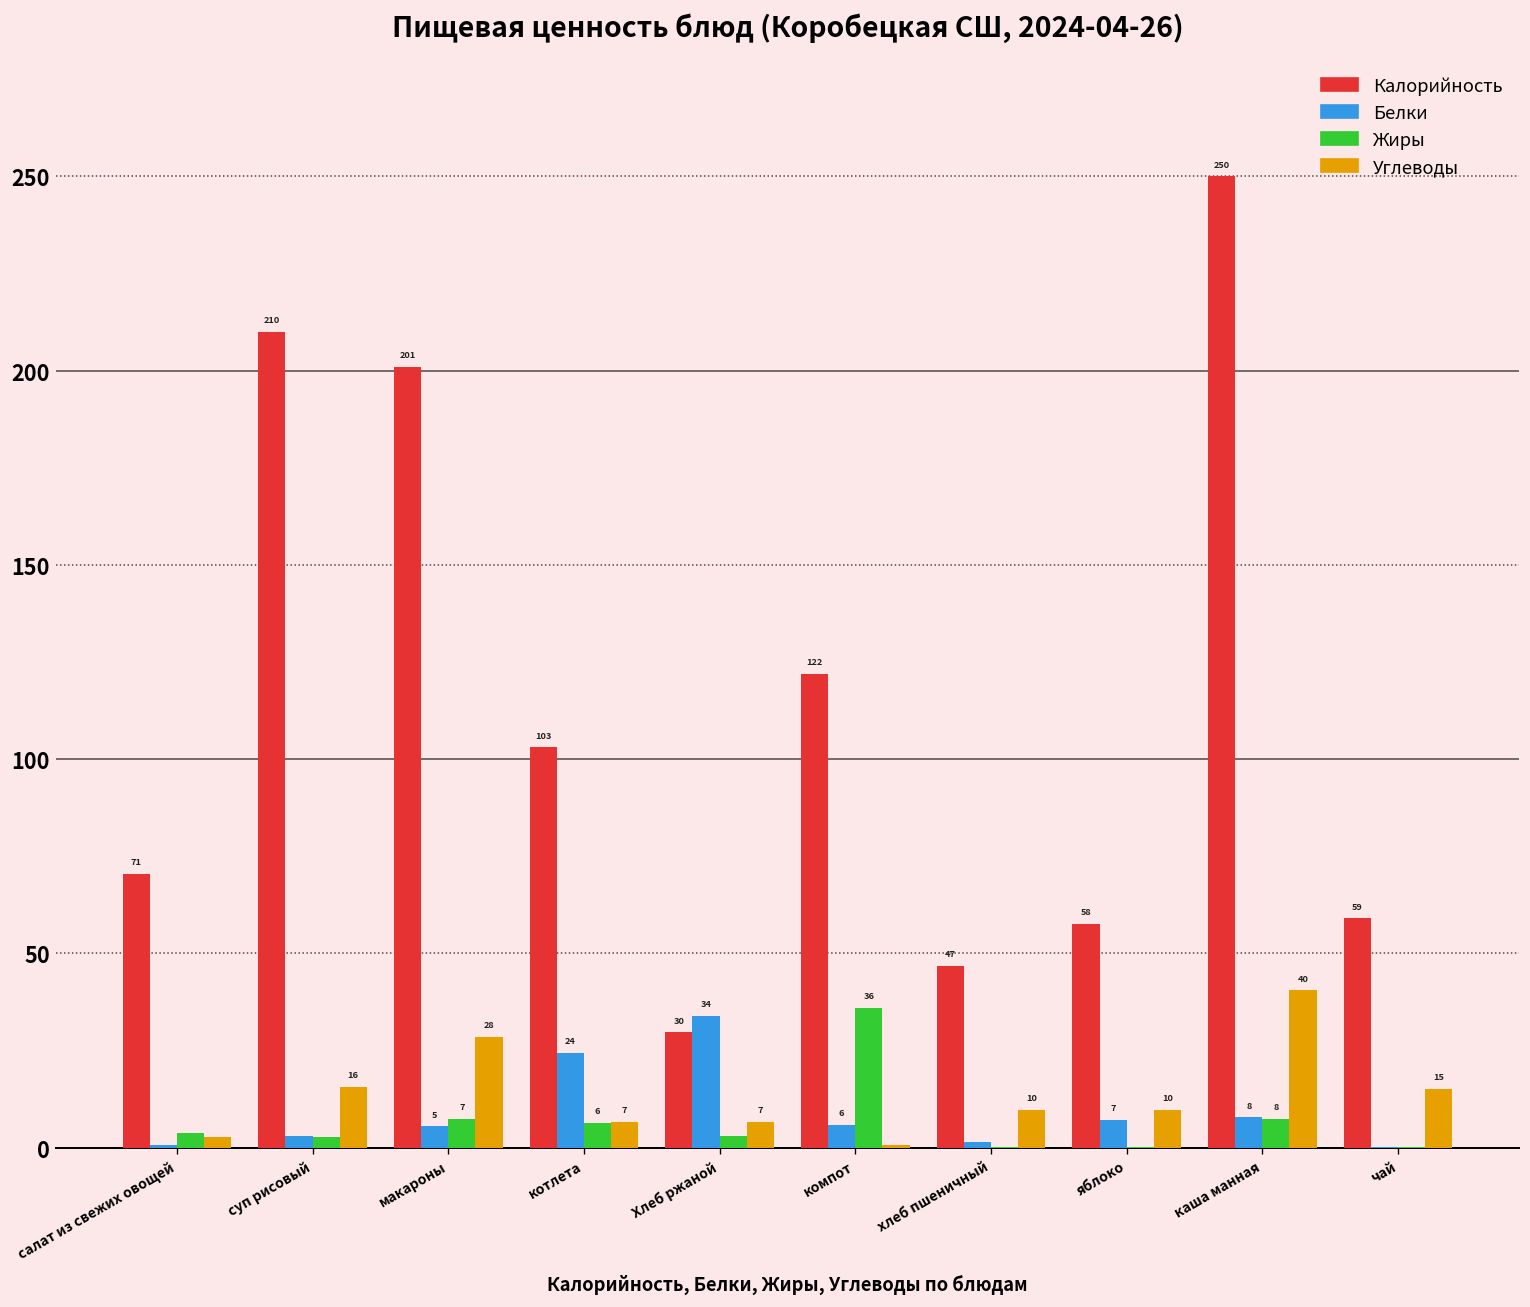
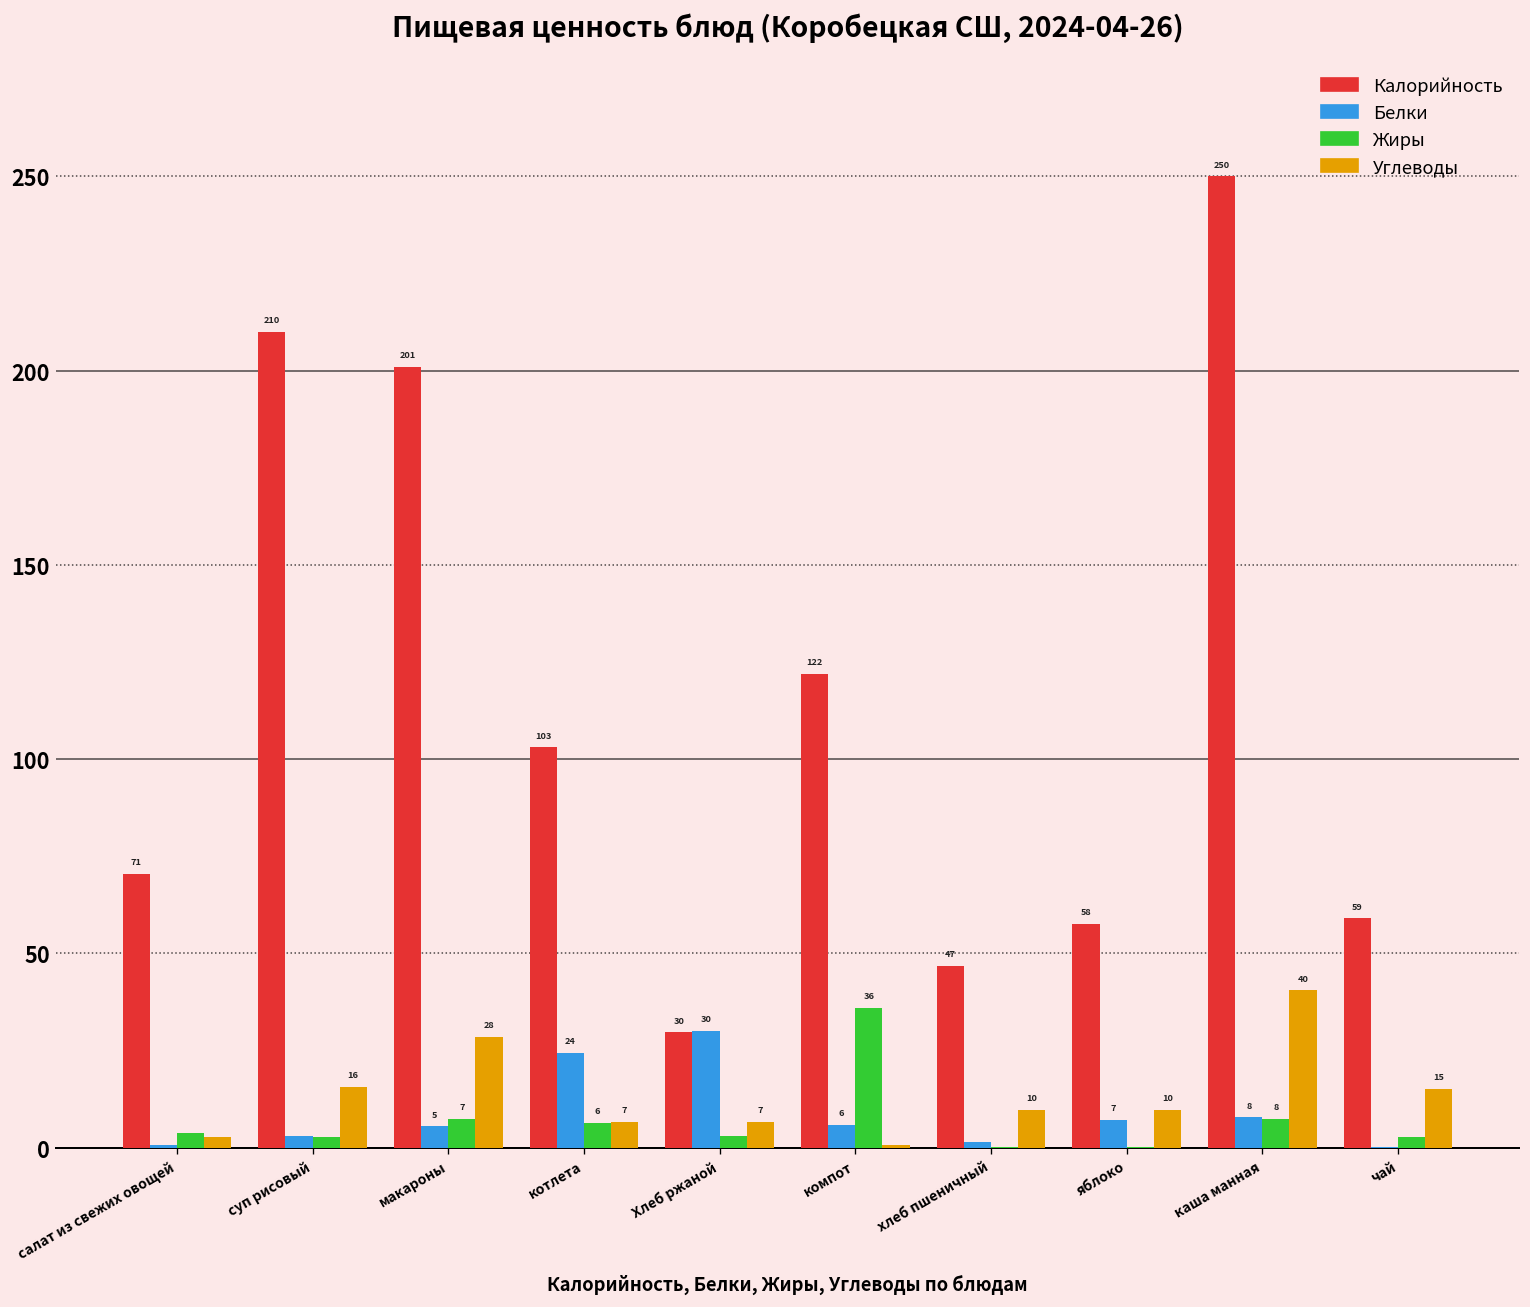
  {
    "Калорийность": {
      "салат из свежих овощей": 71,
      "суп рисовый": 210,
      "макароны": 201,
      "котлета": 103,
      "Хлеб ржаной": 30,
      "компот": 122,
      "хлеб пшеничный": 47,
      "яблоко": 58,
      "каша манная": 250,
      "чай": 59
    },
    "Белки": {
      "макароны": 5,
      "котлета": 24,
-     "Хлеб ржаной": 34,
+     "Хлеб ржаной": 30,
      "компот": 6,
      "яблоко": 7,
      "каша манная": 8
    },
    "Жиры": {
      "салат из свежих овощей": 4,
      "суп рисовый": 3,
      "Хлеб ржаной": 3,
-     "чай": 0
+     "чай": 3
    },
    "Углеводы": {
      "суп рисовый": 16,
      "макароны": 28,
      "котлета": 7,
      "Хлеб ржаной": 7,
      "хлеб пшеничный": 10,
      "яблоко": 10,
      "каша манная": 40,
      "чай": 15
    }
  }
